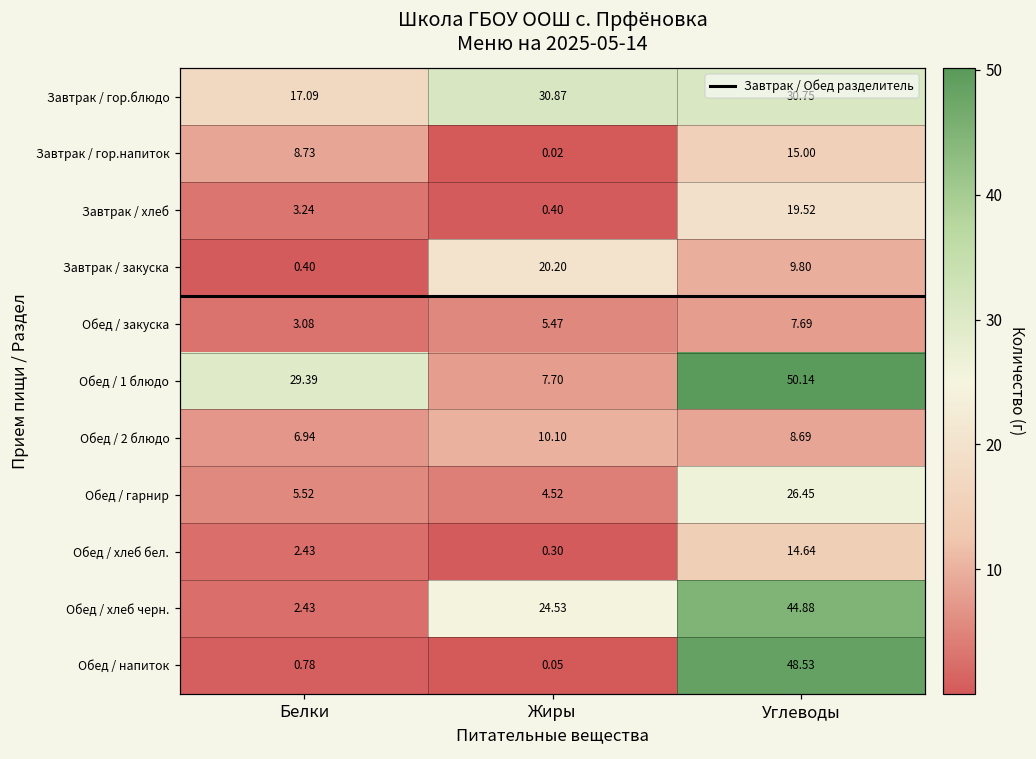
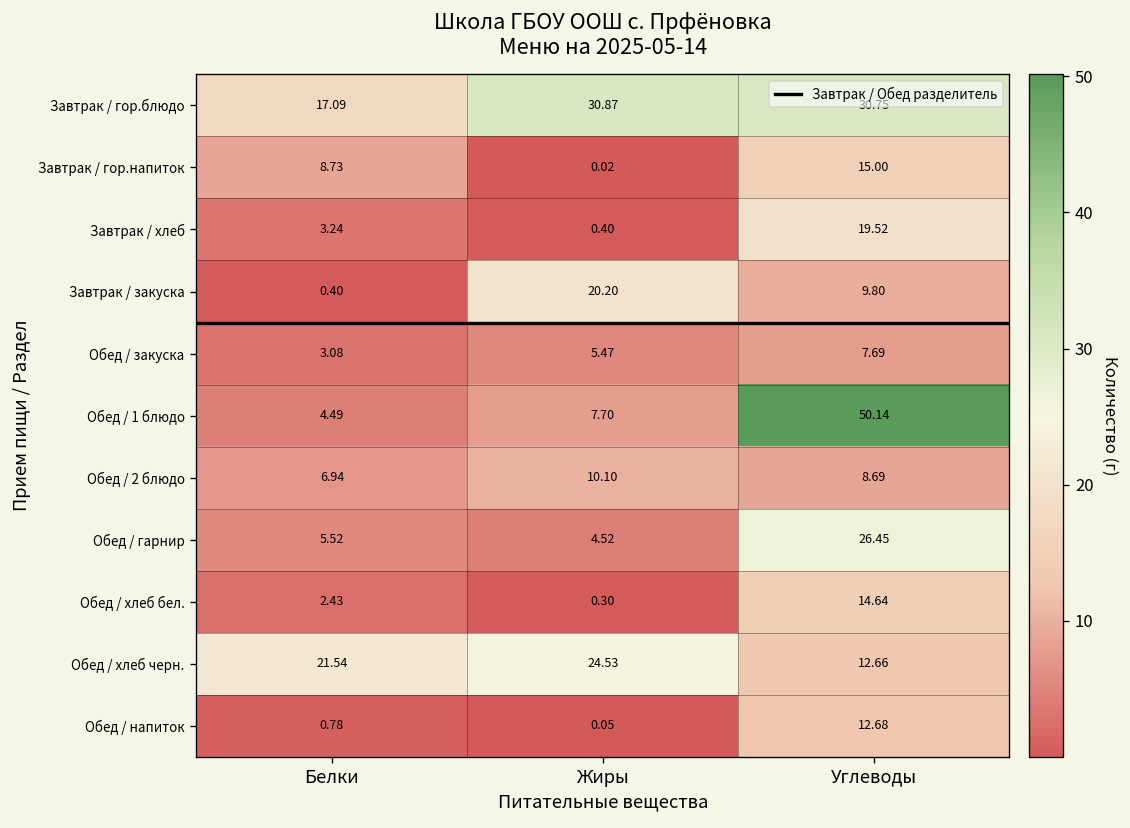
  {
    "Завтрак / гор.блюдо": {
      "Белки": 17.09,
      "Жиры": 30.87
    },
    "Завтрак / гор.напиток": {
      "Белки": 8.73,
      "Жиры": 0.02,
      "Углеводы": 15.00
    },
    "Завтрак / хлеб": {
      "Белки": 3.24,
      "Жиры": 0.40,
      "Углеводы": 19.52
    },
    "Завтрак / закуска": {
      "Белки": 0.40,
      "Жиры": 20.20,
      "Углеводы": 9.80
    },
    "Обед / закуска": {
      "Белки": 3.08,
      "Жиры": 5.47,
      "Углеводы": 7.69
    },
    "Обед / 1 блюдо": {
-     "Белки": 29.39,
+     "Белки": 4.49,
      "Жиры": 7.70,
      "Углеводы": 50.14
    },
    "Обед / 2 блюдо": {
      "Белки": 6.94,
      "Жиры": 10.10,
      "Углеводы": 8.69
    },
    "Обед / гарнир": {
      "Белки": 5.52,
      "Жиры": 4.52,
      "Углеводы": 26.45
    },
    "Обед / хлеб бел.": {
      "Белки": 2.43,
      "Жиры": 0.30,
      "Углеводы": 14.64
    },
    "Обед / хлеб черн.": {
-     "Белки": 2.43,
+     "Белки": 21.54,
      "Жиры": 24.53,
-     "Углеводы": 44.88
+     "Углеводы": 12.66
    },
    "Обед / напиток": {
      "Белки": 0.78,
      "Жиры": 0.05,
-     "Углеводы": 48.53
+     "Углеводы": 12.68
    }
  }
